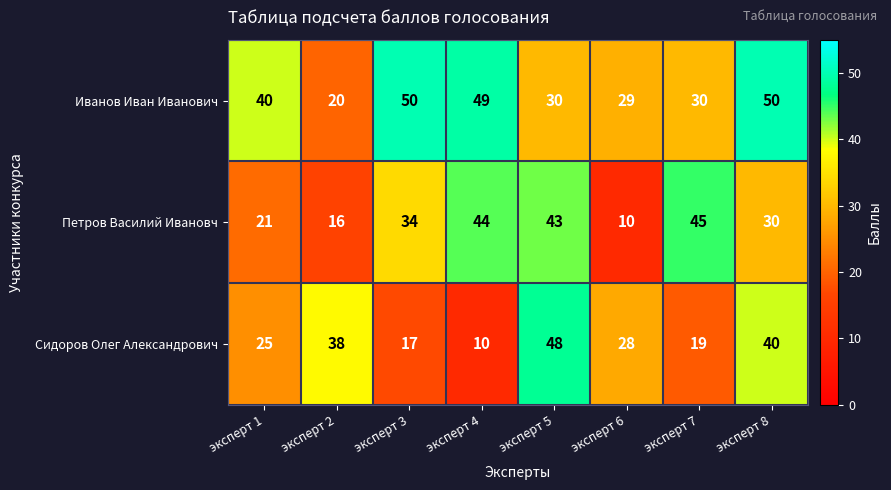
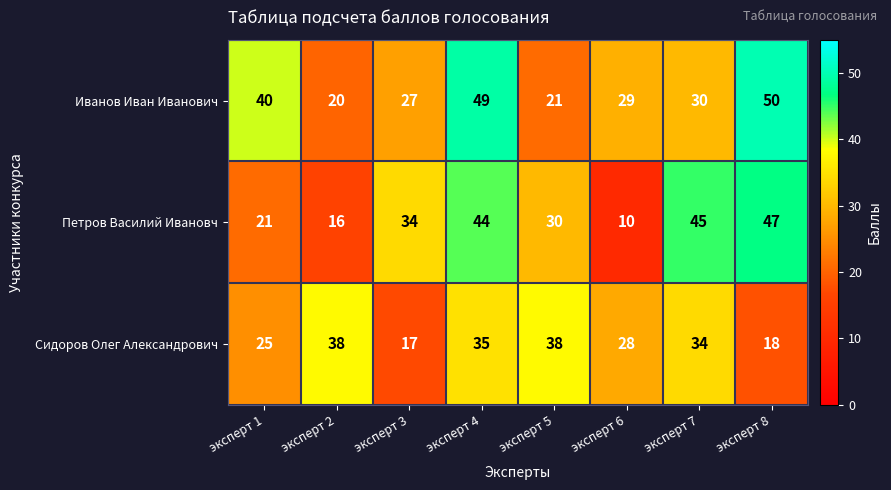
  {
    "Иванов Иван Иванович": {
      "эксперт 1": 40,
      "эксперт 2": 20,
-     "эксперт 3": 50,
+     "эксперт 3": 27,
      "эксперт 4": 49,
-     "эксперт 5": 30,
+     "эксперт 5": 21,
      "эксперт 6": 29,
      "эксперт 7": 30,
      "эксперт 8": 50
    },
    "Петров Василий Ивановч": {
      "эксперт 1": 21,
      "эксперт 2": 16,
      "эксперт 3": 34,
      "эксперт 4": 44,
-     "эксперт 5": 43,
+     "эксперт 5": 30,
      "эксперт 6": 10,
      "эксперт 7": 45,
-     "эксперт 8": 30
+     "эксперт 8": 47
    },
    "Сидоров Олег Александрович": {
      "эксперт 1": 25,
      "эксперт 2": 38,
      "эксперт 3": 17,
-     "эксперт 4": 10,
-     "эксперт 5": 48,
+     "эксперт 4": 35,
+     "эксперт 5": 38,
      "эксперт 6": 28,
-     "эксперт 7": 19,
-     "эксперт 8": 40
+     "эксперт 7": 34,
+     "эксперт 8": 18
    }
  }
